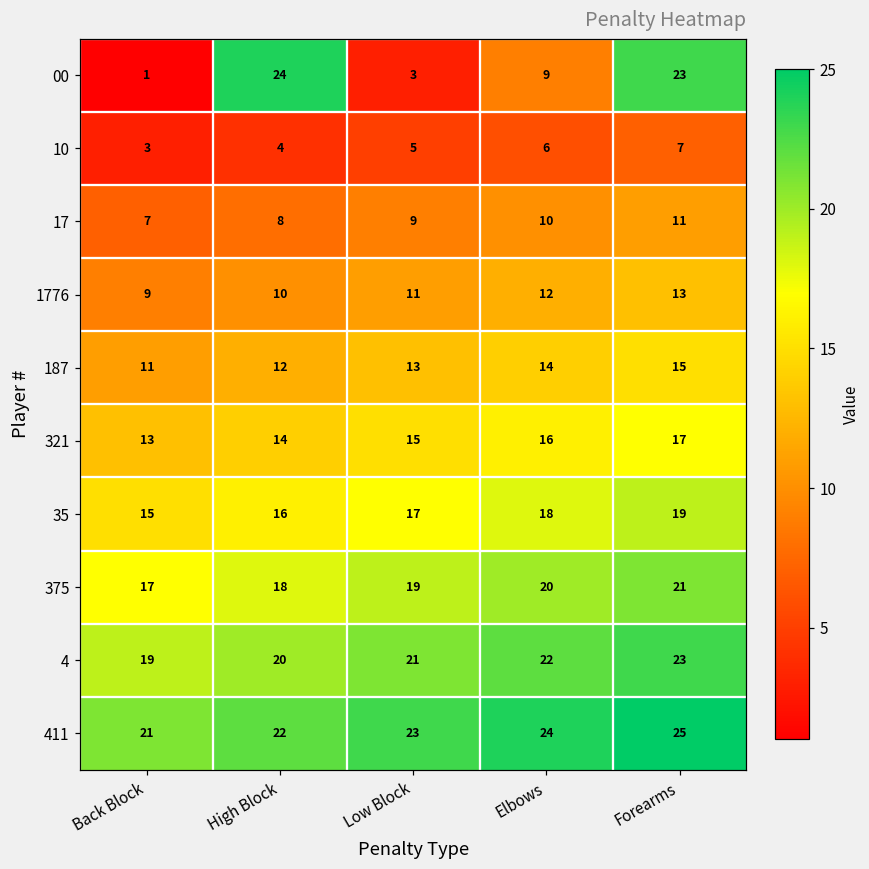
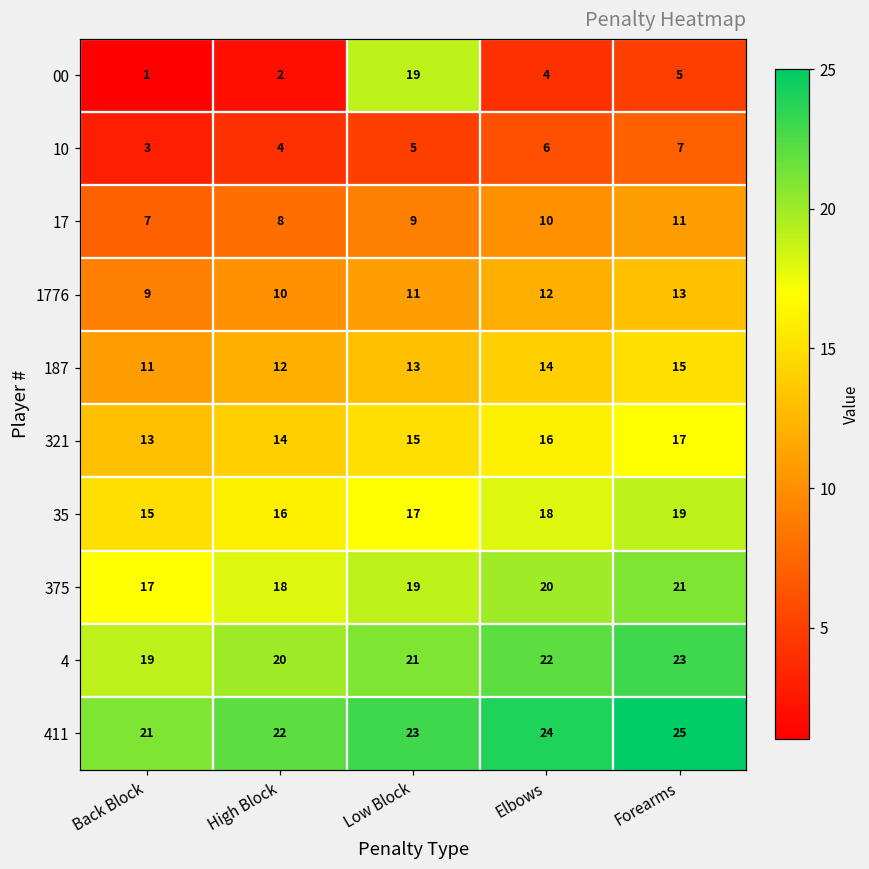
  {
    "00": {
      "Back Block": 1,
-     "High Block": 24,
-     "Low Block": 3,
-     "Elbows": 9,
-     "Forearms": 23
+     "High Block": 2,
+     "Low Block": 19,
+     "Elbows": 4,
+     "Forearms": 5
    },
    "10": {
      "Back Block": 3,
      "High Block": 4,
      "Low Block": 5,
      "Elbows": 6,
      "Forearms": 7
    },
    "17": {
      "Back Block": 7,
      "High Block": 8,
      "Low Block": 9,
      "Elbows": 10,
      "Forearms": 11
    },
    "1776": {
      "Back Block": 9,
      "High Block": 10,
      "Low Block": 11,
      "Elbows": 12,
      "Forearms": 13
    },
    "187": {
      "Back Block": 11,
      "High Block": 12,
      "Low Block": 13,
      "Elbows": 14,
      "Forearms": 15
    },
    "321": {
      "Back Block": 13,
      "High Block": 14,
      "Low Block": 15,
      "Elbows": 16,
      "Forearms": 17
    },
    "35": {
      "Back Block": 15,
      "High Block": 16,
      "Low Block": 17,
      "Elbows": 18,
      "Forearms": 19
    },
    "375": {
      "Back Block": 17,
      "High Block": 18,
      "Low Block": 19,
      "Elbows": 20,
      "Forearms": 21
    },
    "4": {
      "Back Block": 19,
      "High Block": 20,
      "Low Block": 21,
      "Elbows": 22,
      "Forearms": 23
    },
    "411": {
      "Back Block": 21,
      "High Block": 22,
      "Low Block": 23,
      "Elbows": 24,
      "Forearms": 25
    }
  }
